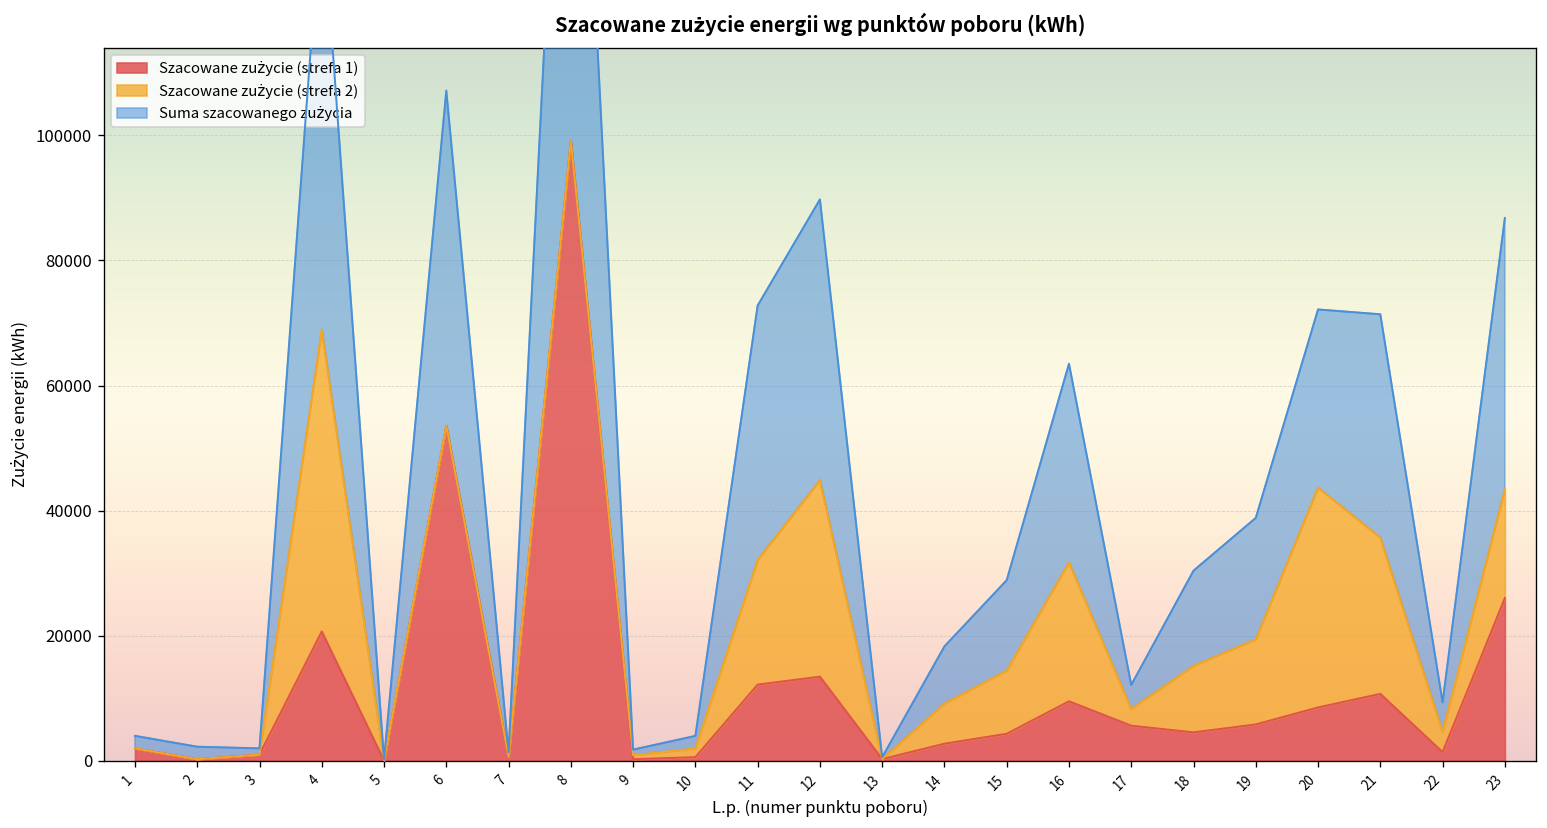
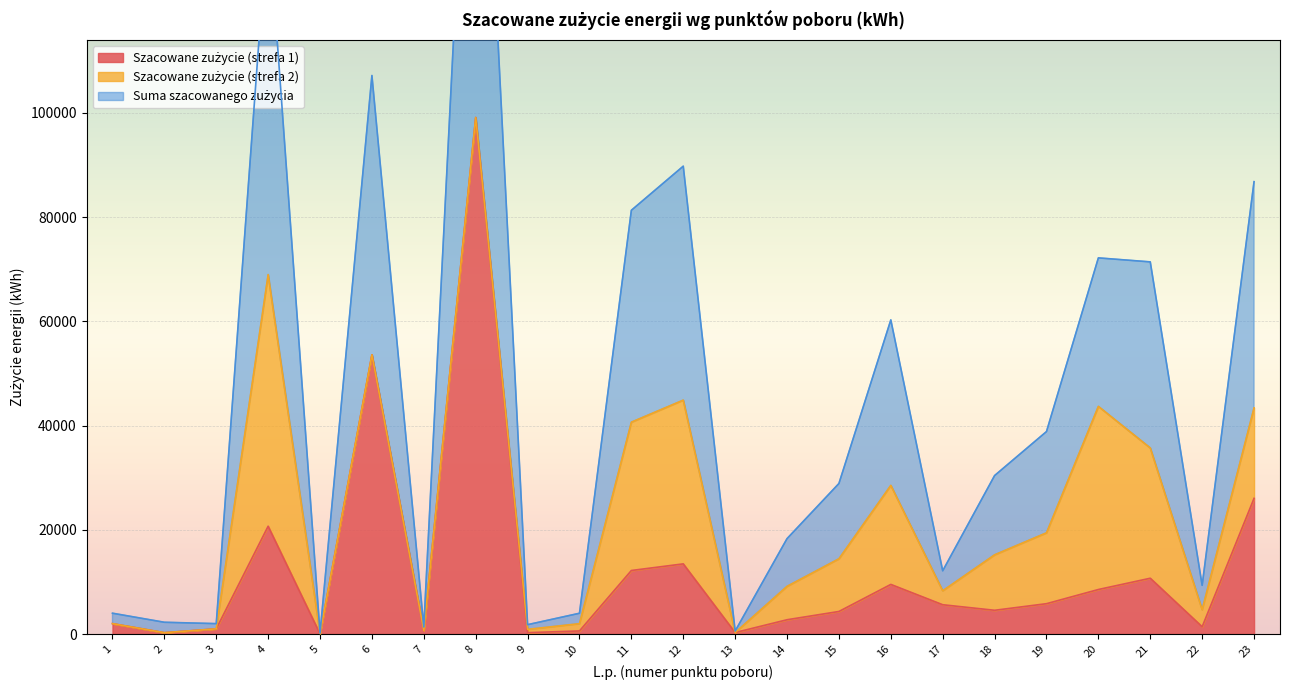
  {
    "Szacowane zużycie (strefa 1)": {
      "4": 21000,
      "9": 0,
      "10": 1000,
      "11": 12000,
      "12": 13000,
      "14": 3000,
      "15": 4000,
      "16": 10000,
      "17": 6000,
      "18": 5000,
      "19": 6000,
      "20": 9000,
      "21": 11000,
      "22": 1000,
      "23": 26000
    },
    "Szacowane zużycie (strefa 2)": {
      "4": 48000,
      "9": 1000,
      "10": 1000,
-     "11": 20000,
+     "11": 28000,
      "12": 31000,
      "14": 6000,
      "15": 10000,
-     "16": 22000,
+     "16": 19000,
      "17": 3000,
      "18": 11000,
      "19": 14000,
      "20": 35000,
      "21": 25000,
      "22": 3000,
      "23": 17000
    },
    "Suma szacowanego zużycia": {
      "1": 2000,
      "2": 2000,
      "3": 1000,
      "6": 54000,
      "7": 1000,
      "9": 1000,
      "10": 2000,
      "11": 41000,
      "12": 45000,
      "14": 9000,
      "15": 14000,
      "16": 32000,
      "17": 4000,
      "18": 15000,
      "19": 19000,
      "20": 28000,
      "21": 36000,
      "22": 5000,
      "23": 43000
    }
  }
